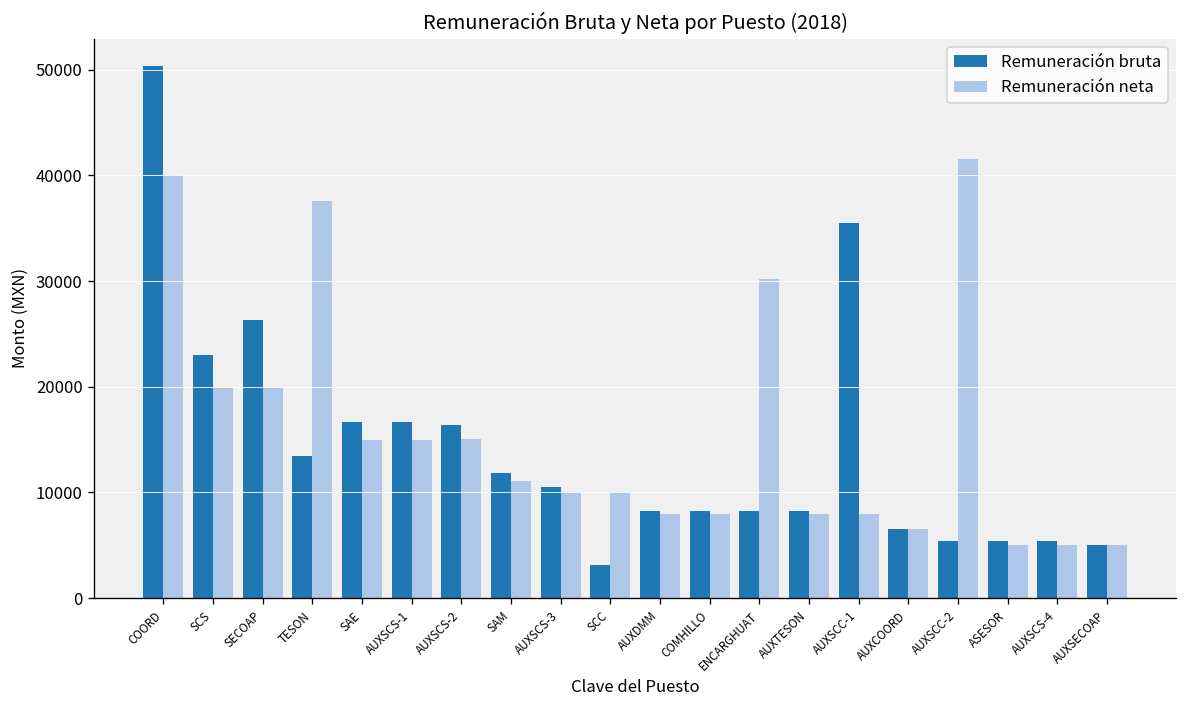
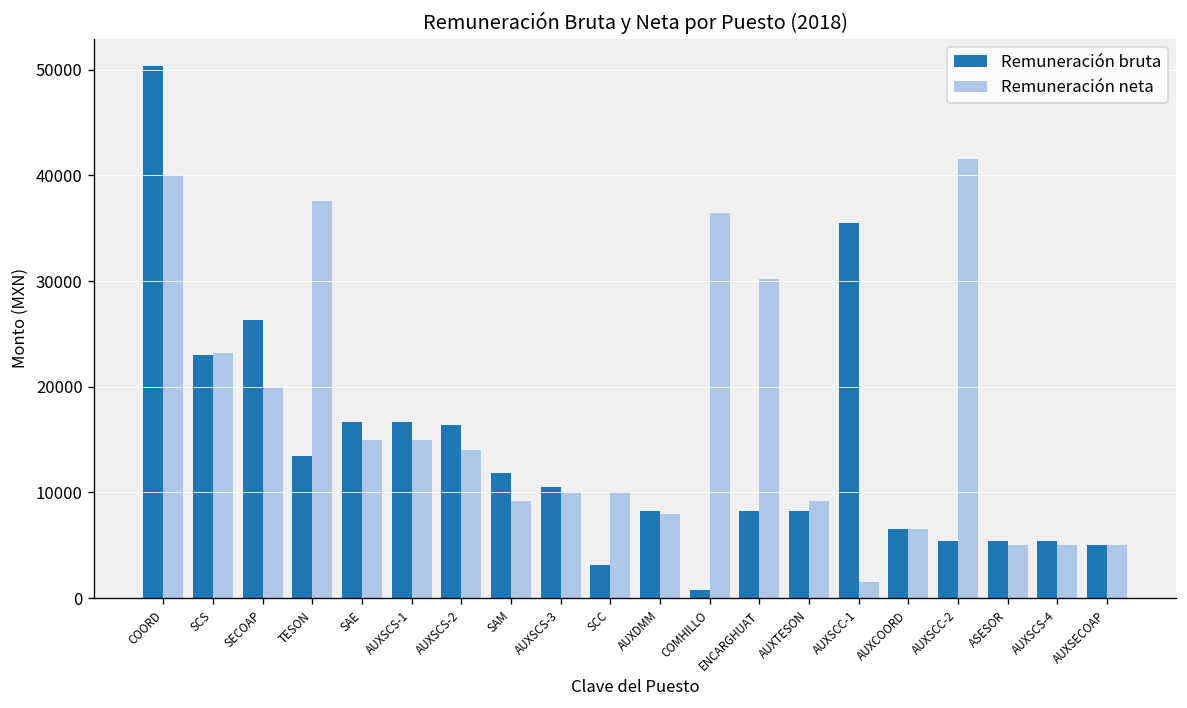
  {
    "Remuneración bruta": {
      "COORD": 50000,
      "SCS": 23000,
      "SECOAP": 26000,
      "TESON": 13000,
      "SAE": 17000,
      "AUXSCS-1": 17000,
      "AUXSCS-2": 16000,
      "SAM": 12000,
      "AUXSCS-3": 11000,
      "SCC": 3000,
      "AUXDMM": 8000,
-     "COMHILLO": 8000,
+     "COMHILLO": 1000,
      "ENCARGHUAT": 8000,
      "AUXTESON": 8000,
      "AUXSCC-1": 35000,
      "AUXCOORD": 7000,
      "AUXSCC-2": 5000,
      "ASESOR": 5000,
      "AUXSCS-4": 5000,
      "AUXSECOAP": 5000
    },
    "Remuneración neta": {
      "COORD": 40000,
-     "SCS": 20000,
+     "SCS": 23000,
      "SECOAP": 20000,
      "TESON": 38000,
      "SAE": 15000,
      "AUXSCS-1": 15000,
-     "AUXSCS-2": 15000,
-     "SAM": 11000,
+     "AUXSCS-2": 14000,
+     "SAM": 9000,
      "AUXSCS-3": 10000,
      "SCC": 10000,
      "AUXDMM": 8000,
-     "COMHILLO": 8000,
+     "COMHILLO": 36000,
      "ENCARGHUAT": 30000,
-     "AUXTESON": 8000,
-     "AUXSCC-1": 8000,
+     "AUXTESON": 9000,
+     "AUXSCC-1": 2000,
      "AUXCOORD": 7000,
      "AUXSCC-2": 42000,
      "ASESOR": 5000,
      "AUXSCS-4": 5000,
      "AUXSECOAP": 5000
    }
  }
